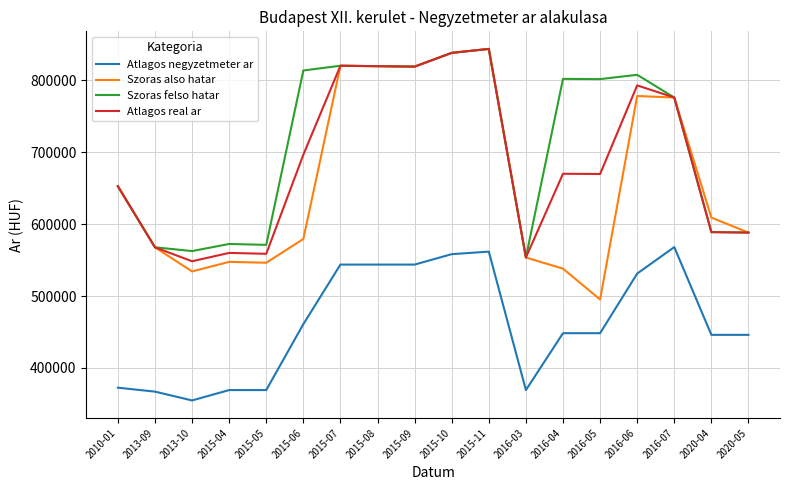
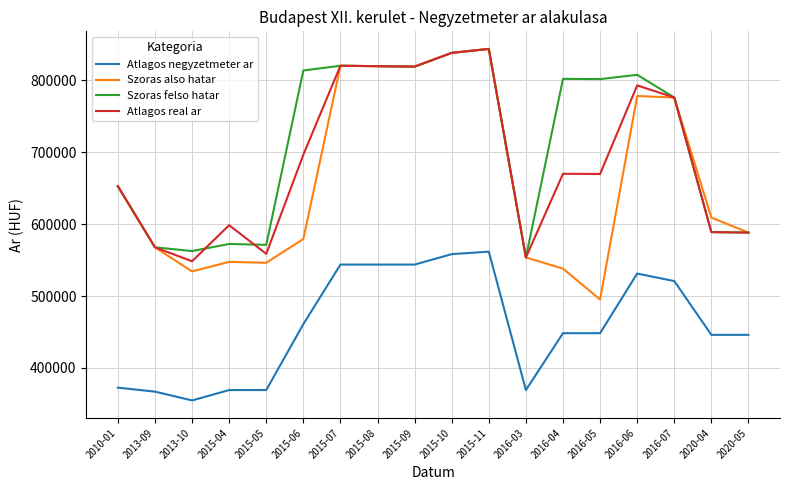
  {
    "Atlagos negyzetmeter ar": {
      "2010-01": 370000,
      "2013-09": 370000,
      "2013-10": 350000,
      "2015-04": 370000,
      "2015-05": 370000,
      "2015-06": 460000,
      "2015-07": 540000,
      "2015-08": 540000,
      "2015-09": 540000,
      "2015-10": 560000,
      "2015-11": 560000,
      "2016-03": 370000,
      "2016-04": 450000,
      "2016-05": 450000,
      "2016-06": 530000,
-     "2016-07": 570000,
+     "2016-07": 520000,
      "2020-04": 450000,
      "2020-05": 450000
    },
    "Szoras also hatar": {
      "2013-10": 530000,
      "2015-04": 550000,
      "2015-05": 550000,
      "2015-06": 580000,
      "2016-04": 540000,
      "2016-05": 500000,
      "2016-06": 780000,
      "2020-04": 610000
    },
    "Szoras felso hatar": {
      "2013-10": 560000,
      "2015-04": 570000,
      "2015-05": 570000,
      "2015-06": 810000,
      "2016-04": 800000,
      "2016-05": 800000,
      "2016-06": 810000
    },
    "Atlagos real ar": {
      "2013-10": 550000,
-     "2015-04": 560000,
+     "2015-04": 600000,
      "2015-05": 560000,
      "2015-06": 700000,
      "2016-04": 670000,
      "2016-05": 670000,
      "2016-06": 790000
    }
  }
